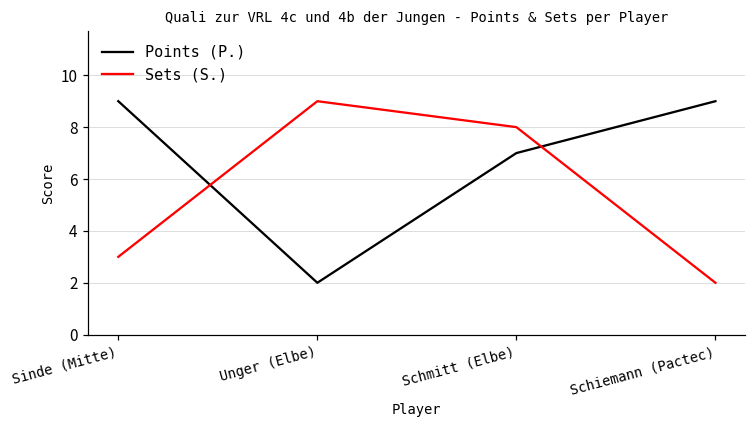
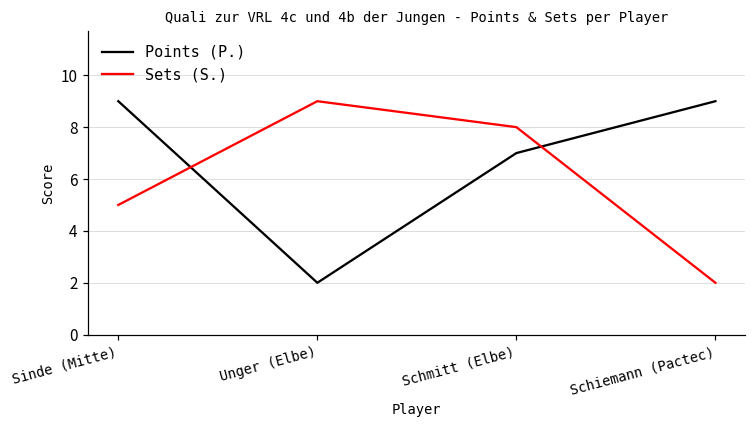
  {
    "Points (P.)": {
      "Sinde (Mitte)": 9,
      "Unger (Elbe)": 2,
      "Schmitt (Elbe)": 7,
      "Schiemann (Pactec)": 9
    },
    "Sets (S.)": {
-     "Sinde (Mitte)": 3,
+     "Sinde (Mitte)": 5,
      "Unger (Elbe)": 9,
      "Schmitt (Elbe)": 8,
      "Schiemann (Pactec)": 2
    }
  }
